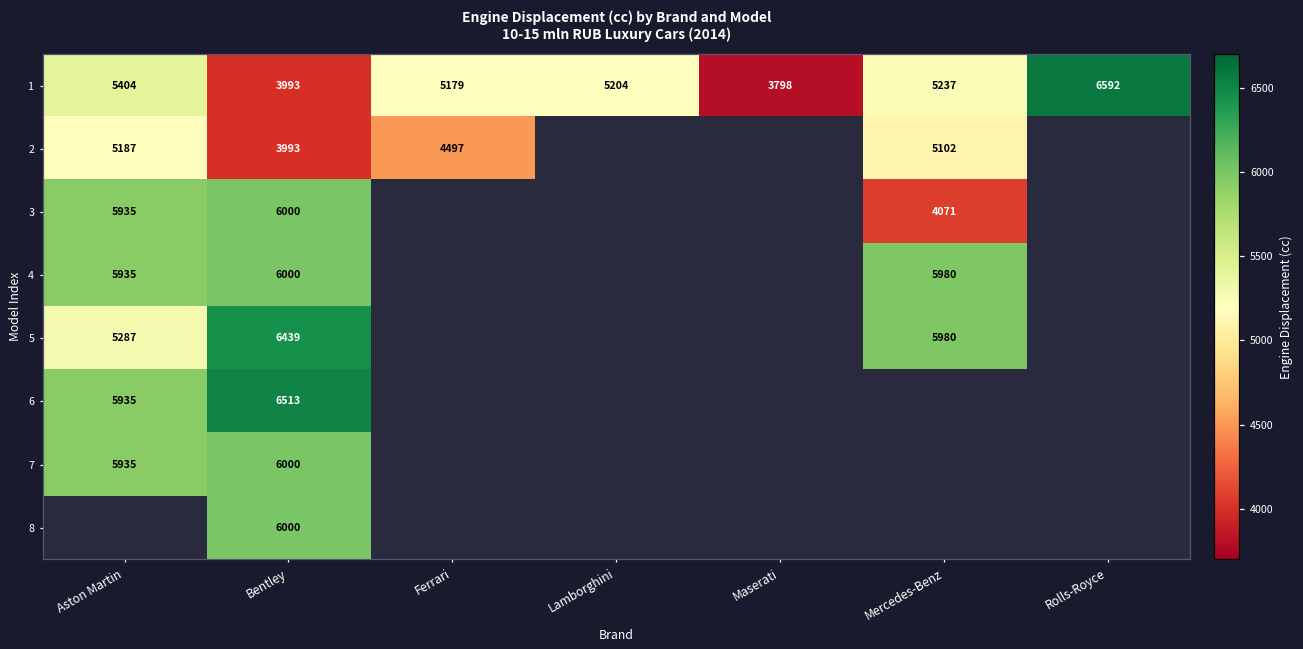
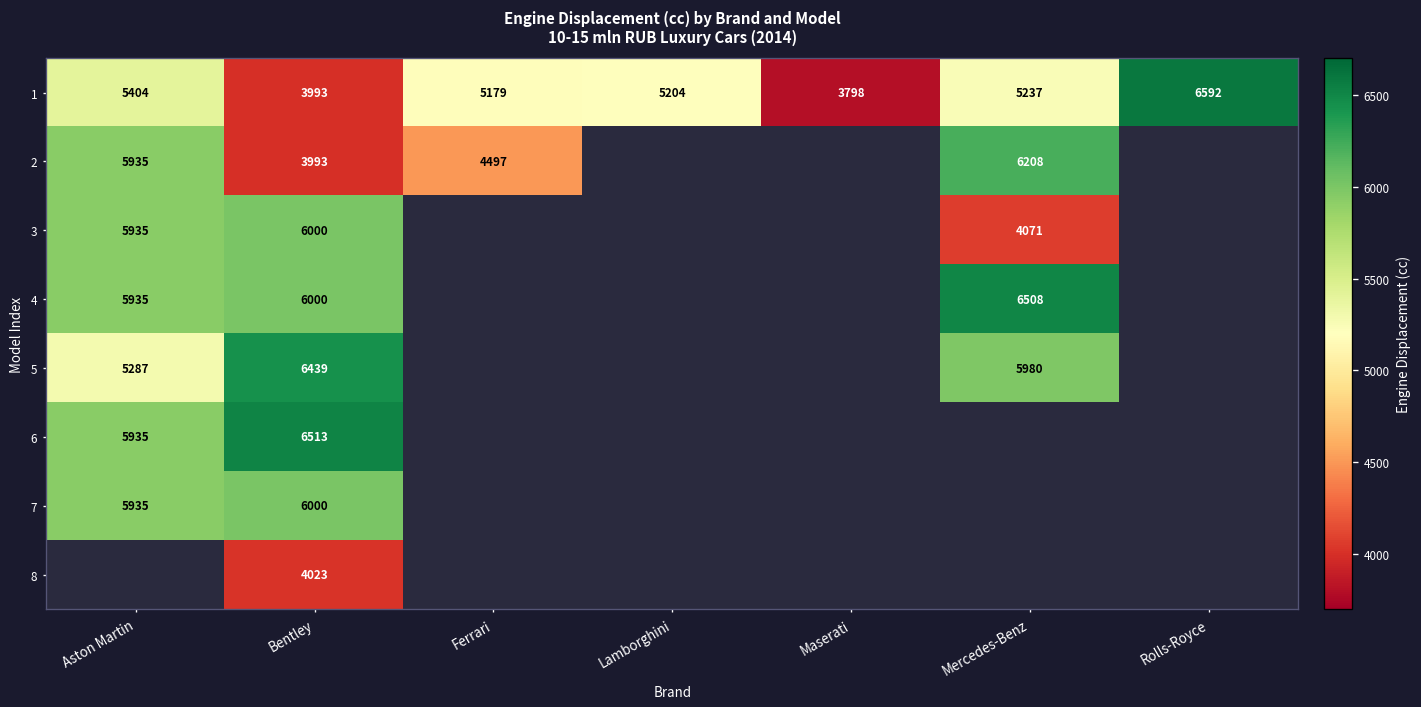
  {
    "1": {
      "Aston Martin": 5404,
      "Bentley": 3993,
      "Ferrari": 5179,
      "Lamborghini": 5204,
      "Maserati": 3798,
      "Mercedes-Benz": 5237,
      "Rolls-Royce": 6592
    },
    "2": {
-     "Aston Martin": 5187,
+     "Aston Martin": 5935,
      "Bentley": 3993,
      "Ferrari": 4497,
-     "Mercedes-Benz": 5102
+     "Mercedes-Benz": 6208
    },
    "3": {
      "Aston Martin": 5935,
      "Bentley": 6000,
      "Mercedes-Benz": 4071
    },
    "4": {
      "Aston Martin": 5935,
      "Bentley": 6000,
-     "Mercedes-Benz": 5980
+     "Mercedes-Benz": 6508
    },
    "5": {
      "Aston Martin": 5287,
      "Bentley": 6439,
      "Mercedes-Benz": 5980
    },
    "6": {
      "Aston Martin": 5935,
      "Bentley": 6513
    },
    "7": {
      "Aston Martin": 5935,
      "Bentley": 6000
    },
    "8": {
-     "Bentley": 6000
+     "Bentley": 4023
    }
  }
